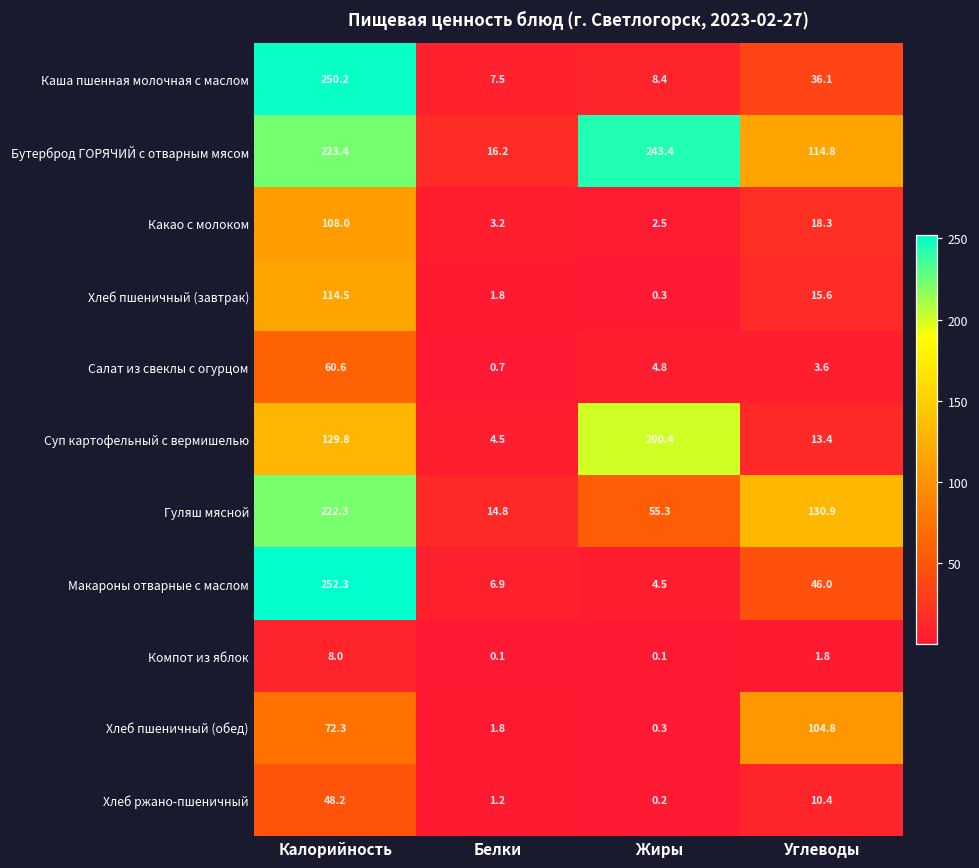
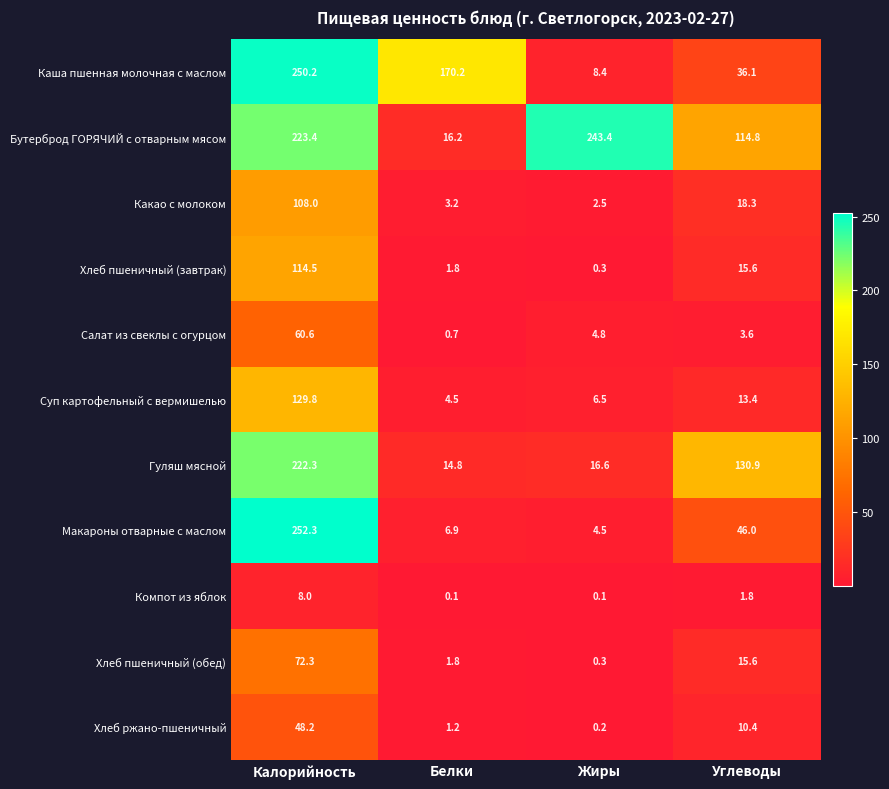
  {
    "Каша пшенная молочная с маслом": {
      "Калорийность": 250.2,
-     "Белки": 7.5,
+     "Белки": 170.2,
      "Жиры": 8.4,
      "Углеводы": 36.1
    },
    "Бутерброд ГОРЯЧИЙ с отварным мясом": {
      "Калорийность": 223.4,
      "Белки": 16.2,
      "Жиры": 243.4,
      "Углеводы": 114.8
    },
    "Какао с молоком": {
      "Калорийность": 108.0,
      "Белки": 3.2,
      "Жиры": 2.5,
      "Углеводы": 18.3
    },
    "Хлеб пшеничный (завтрак)": {
      "Калорийность": 114.5,
      "Белки": 1.8,
      "Жиры": 0.3,
      "Углеводы": 15.6
    },
    "Салат из свеклы с огурцом": {
      "Калорийность": 60.6,
      "Белки": 0.7,
      "Жиры": 4.8,
      "Углеводы": 3.6
    },
    "Суп картофельный с вермишелью": {
      "Калорийность": 129.8,
      "Белки": 4.5,
-     "Жиры": 200.4,
+     "Жиры": 6.5,
      "Углеводы": 13.4
    },
    "Гуляш мясной": {
      "Калорийность": 222.3,
      "Белки": 14.8,
-     "Жиры": 55.3,
+     "Жиры": 16.6,
      "Углеводы": 130.9
    },
    "Макароны отварные с маслом": {
      "Калорийность": 252.3,
      "Белки": 6.9,
      "Жиры": 4.5,
      "Углеводы": 46.0
    },
    "Компот из яблок": {
      "Калорийность": 8.0,
      "Белки": 0.1,
      "Жиры": 0.1,
      "Углеводы": 1.8
    },
    "Хлеб пшеничный (обед)": {
      "Калорийность": 72.3,
      "Белки": 1.8,
      "Жиры": 0.3,
-     "Углеводы": 104.8
+     "Углеводы": 15.6
    },
    "Хлеб ржано-пшеничный": {
      "Калорийность": 48.2,
      "Белки": 1.2,
      "Жиры": 0.2,
      "Углеводы": 10.4
    }
  }
